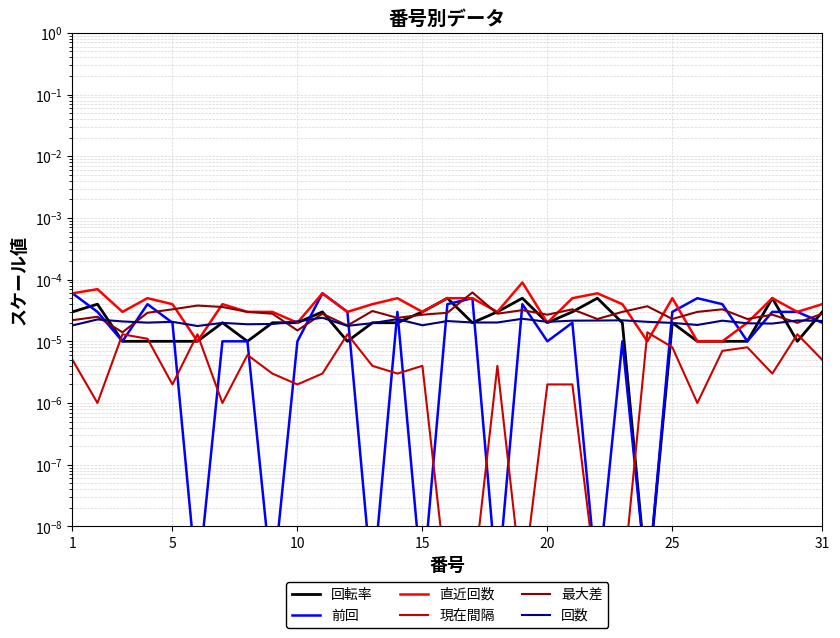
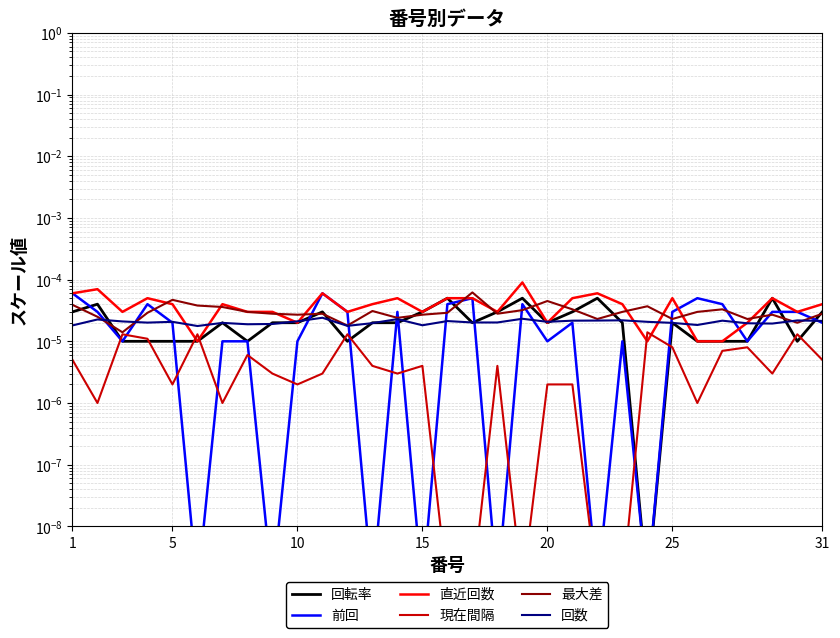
  {
    "回転率": {
      "1": 0.00003,
      "5": 0.000010
    },
    "前回": {
      "10": 0.000010,
      "20": 0.000010,
      "25": 0.00003
    },
    "最大差": {
-     "1": 0.000022,
-     "5": 0.00003,
-     "10": 0.000015,
+     "1": 0.00004,
+     "5": 0.00005,
+     "10": 0.00003,
      "15": 0.00003,
-     "20": 0.00003,
+     "20": 0.00004,
      "25": 0.000023
    },
    "回数": {
      "1": 0.000018,
      "15": 0.000018
    }
  }
